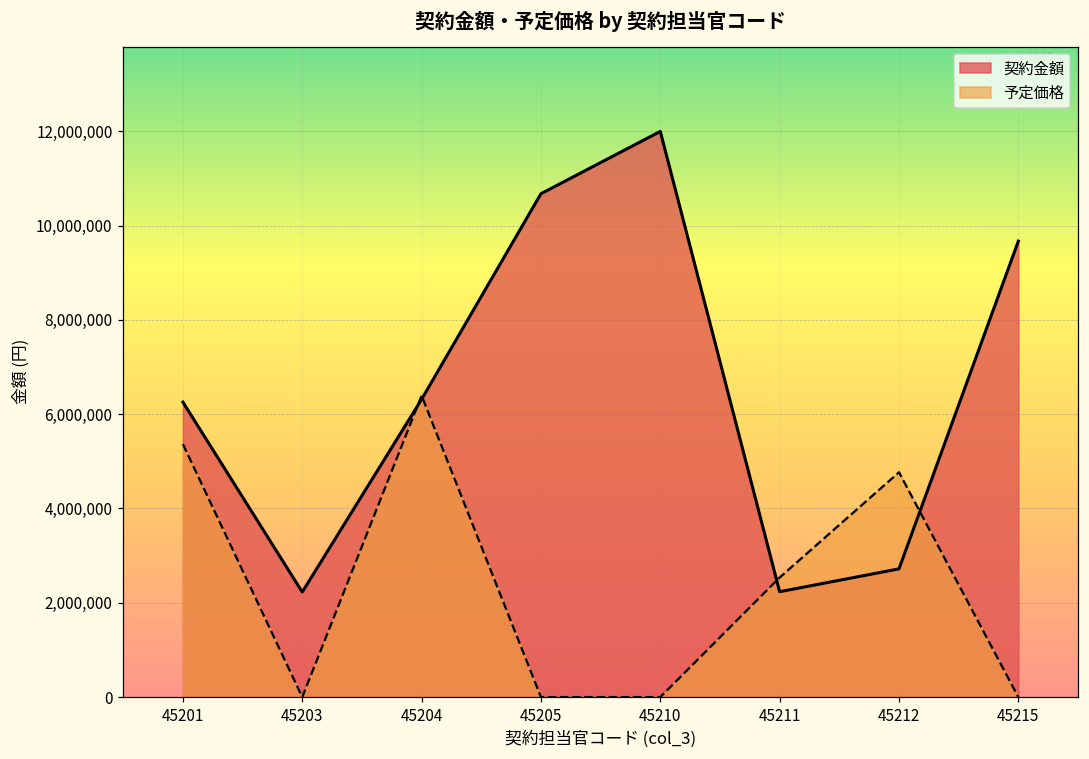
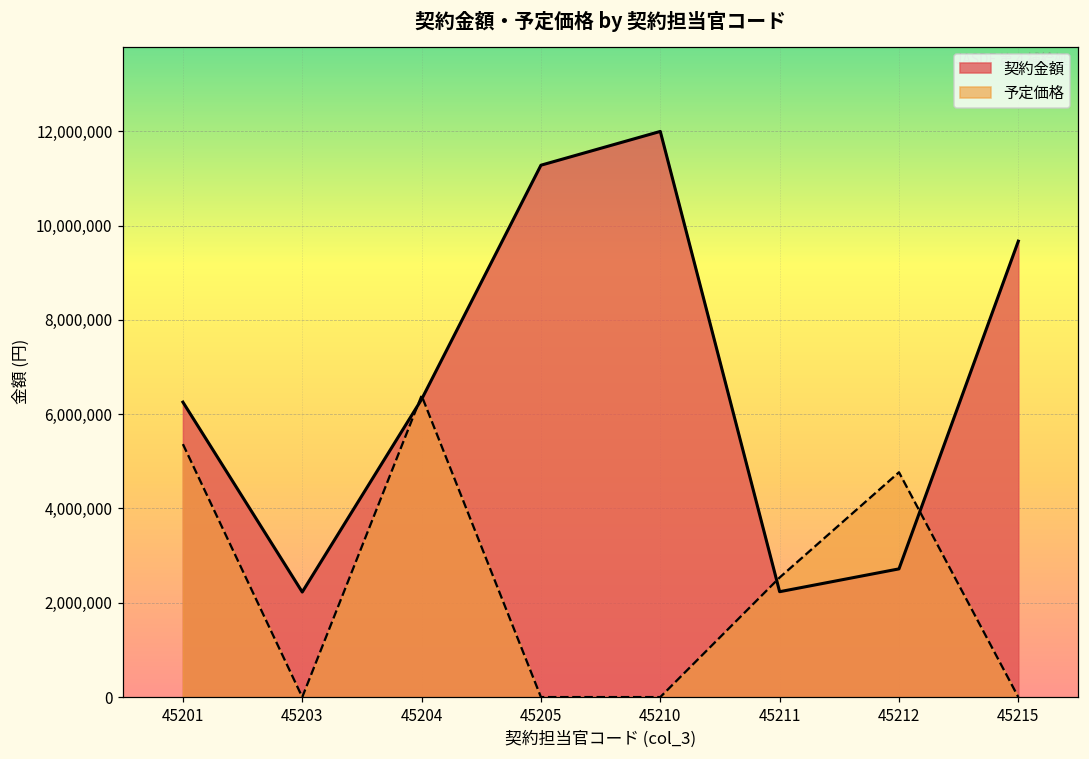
  {
    "契約金額": {
      "45201": "6,300,000",
      "45203": "2,200,000",
      "45204": "6,300,000",
-     "45205": "10,700,000",
+     "45205": "11,300,000",
      "45210": "12,000,000",
      "45211": "2,200,000",
      "45212": "2,700,000",
      "45215": "9,700,000"
    },
    "予定価格": {
      "45201": "5,400,000",
      "45203": "0",
      "45204": "6,400,000",
      "45205": "0",
      "45210": "0",
      "45211": "2,500,000",
      "45212": "4,800,000",
      "45215": "0"
    }
  }
